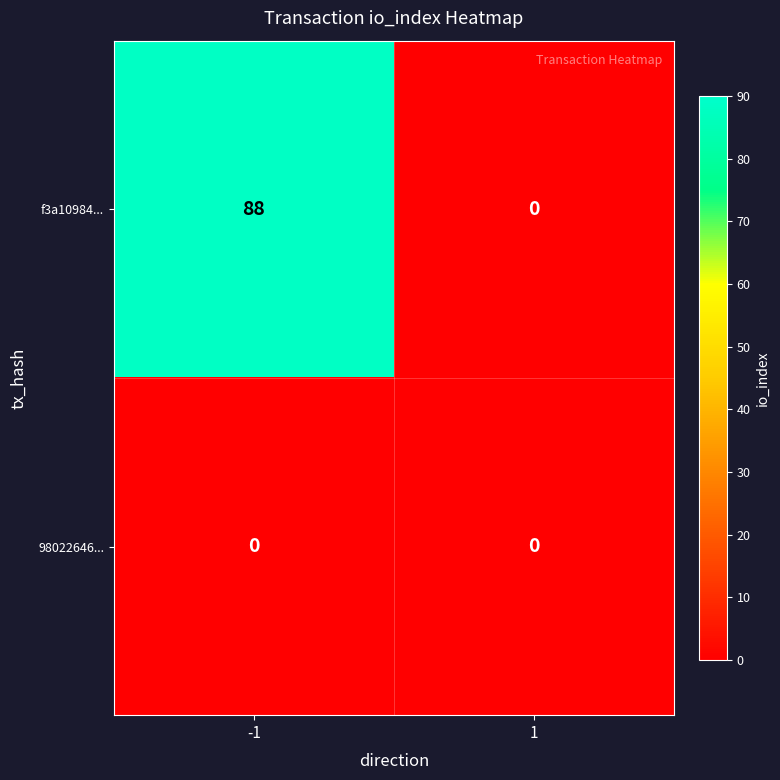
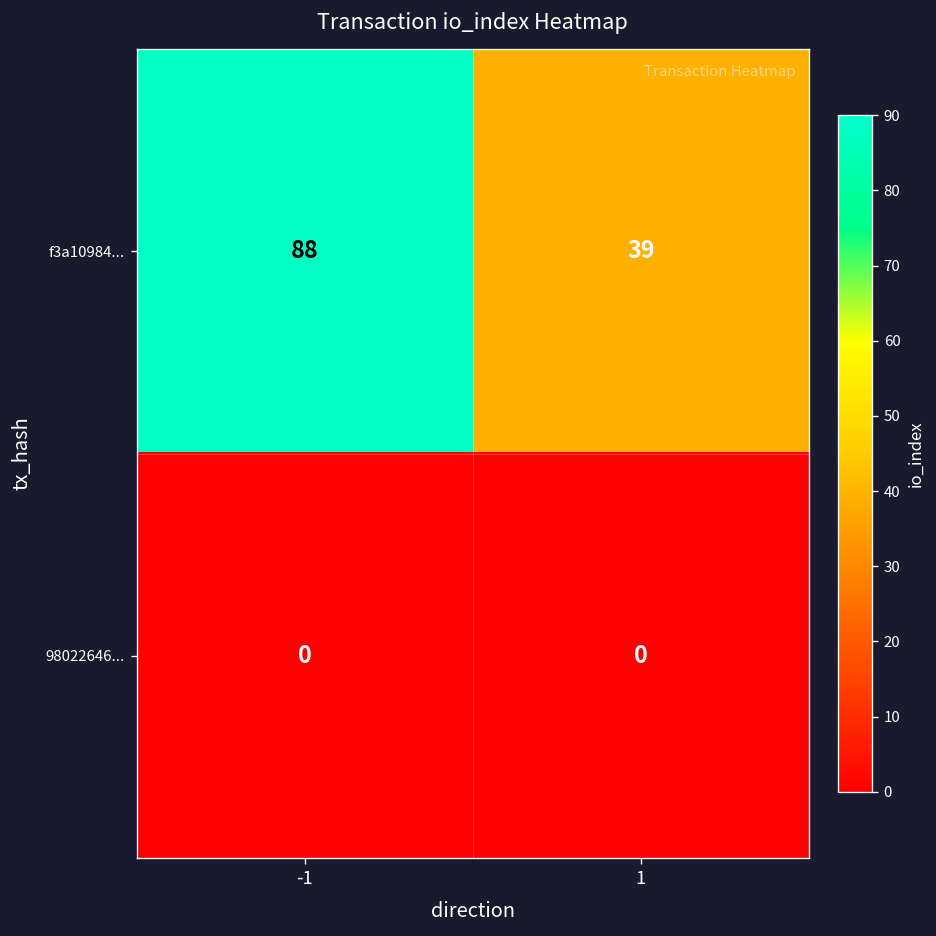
  {
    "f3a10984...": {
      "-1": 88,
-     "1": 0
+     "1": 39
    },
    "98022646...": {
      "-1": 0,
      "1": 0
    }
  }
